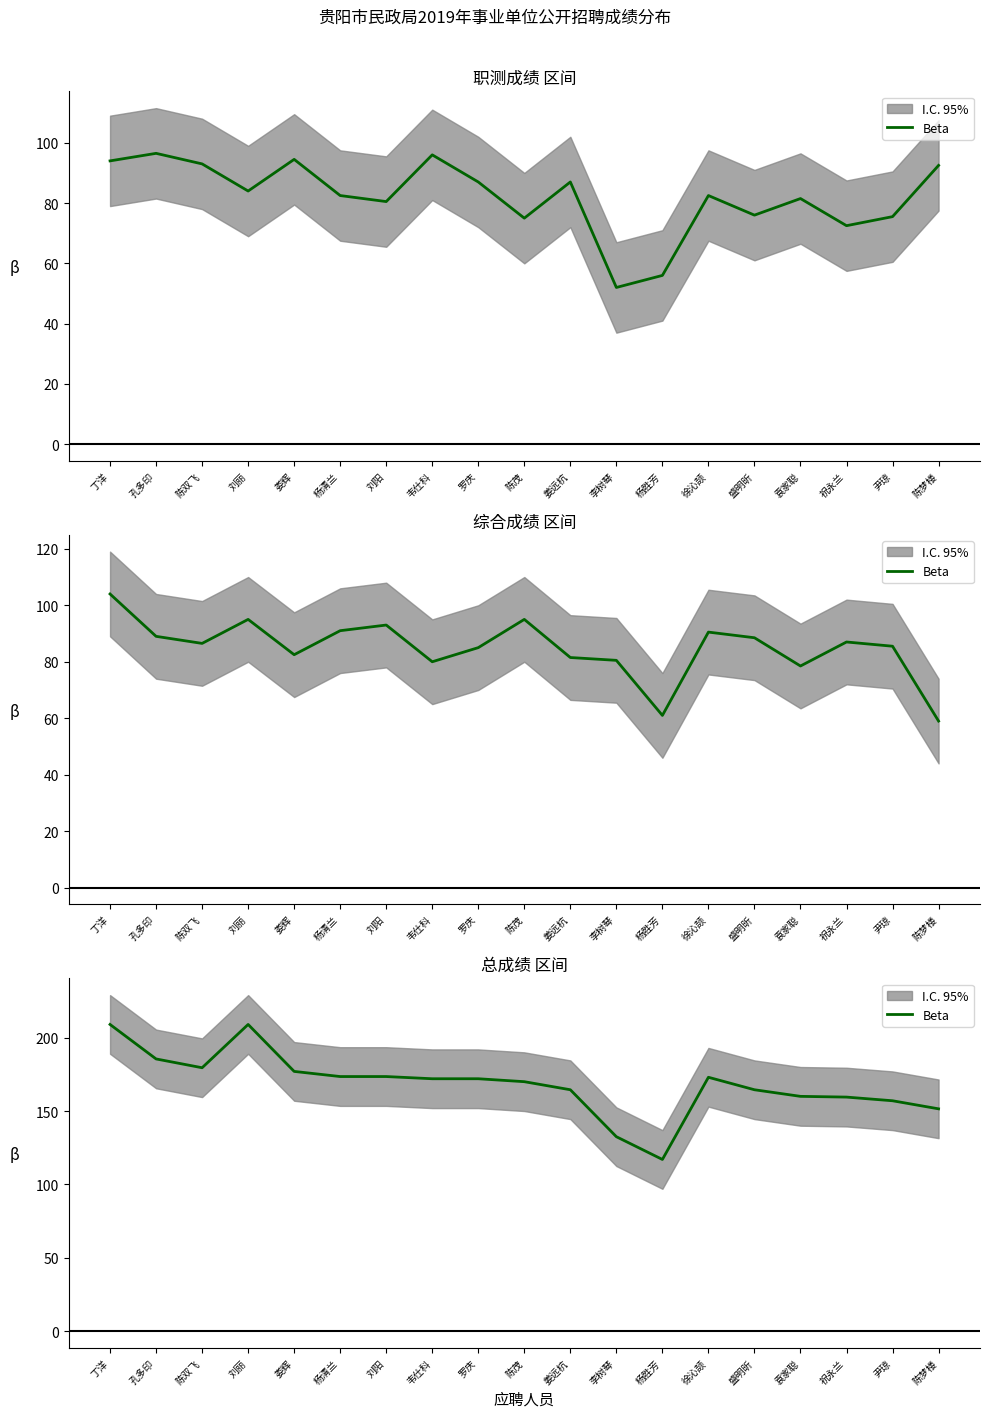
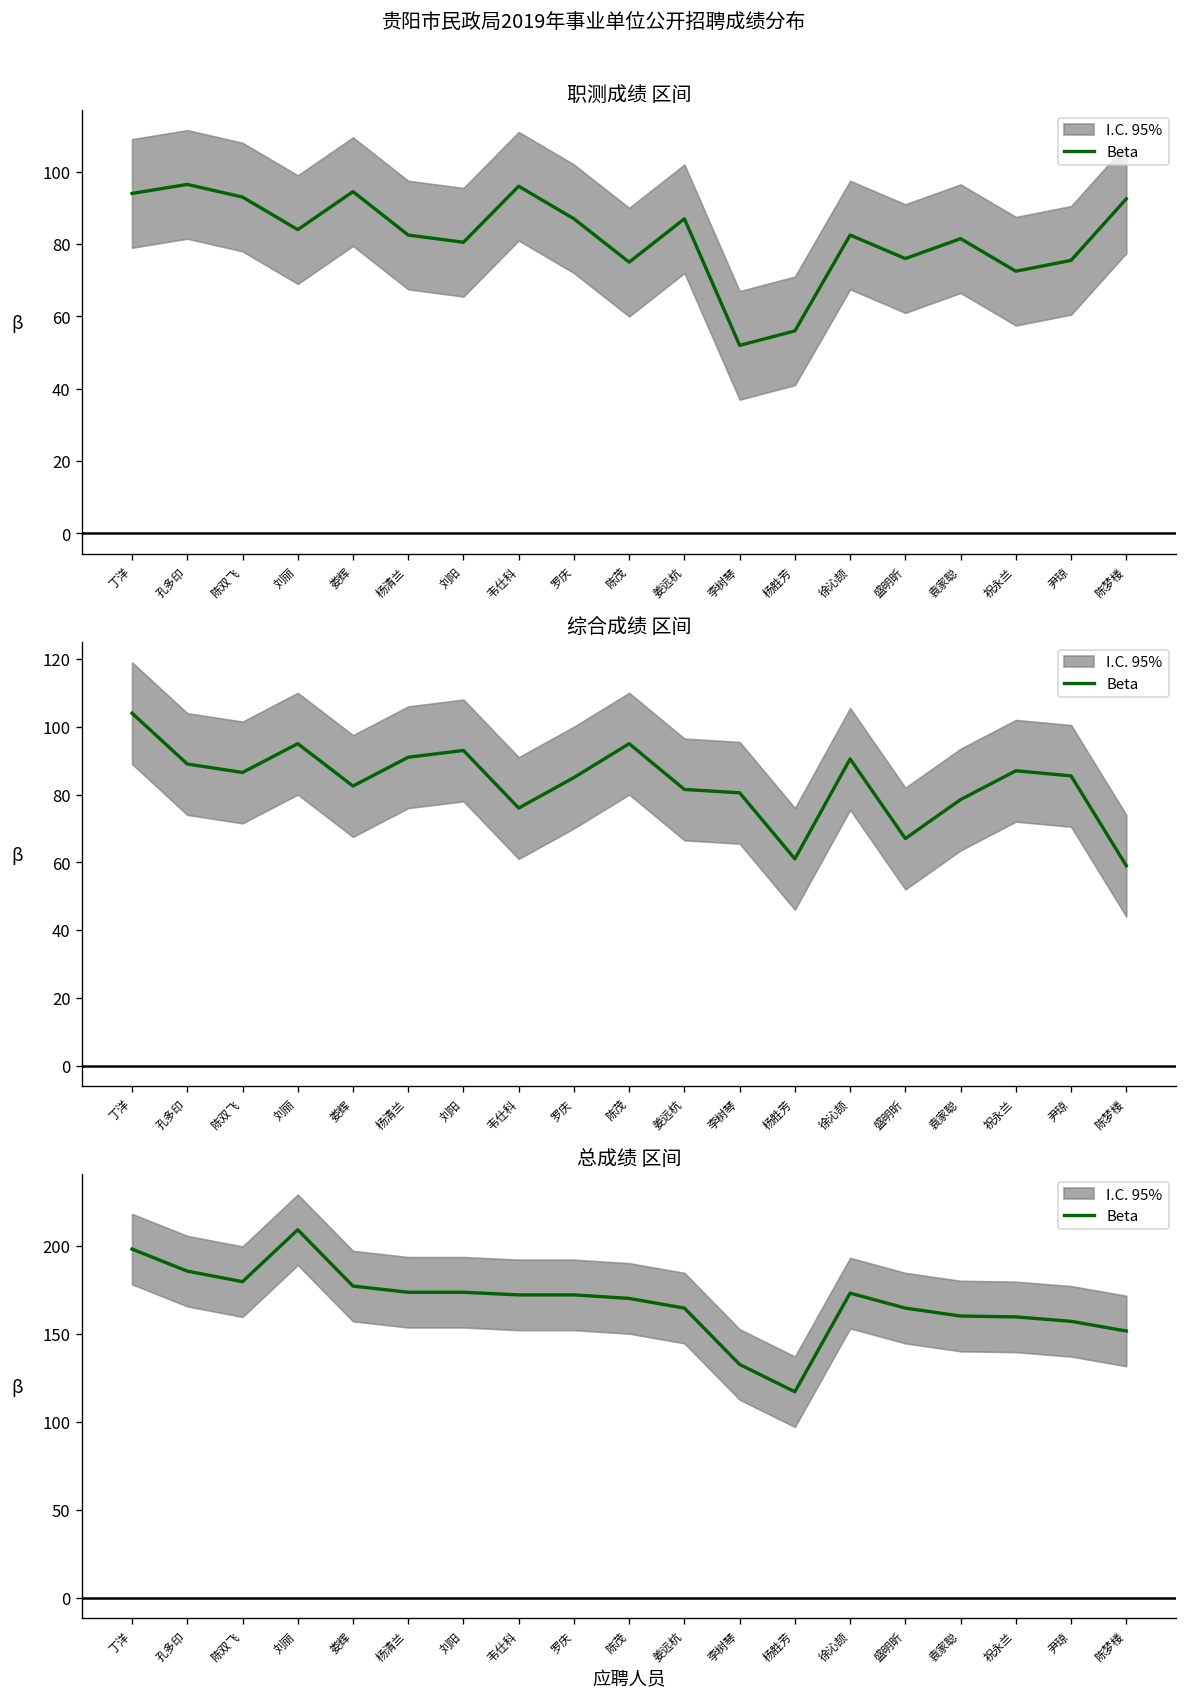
  {
    "职测成绩 区间": {
      "Beta": {
        "丁洋": 94,
        "孔多印": 97,
        "陈双飞": 93,
        "刘丽": 84,
        "娄辉": 95,
        "杨清兰": 83,
        "刘阳": 81,
        "韦仕科": 96,
        "罗庆": 87,
        "陈茂": 75,
        "姜远杭": 87,
        "李树琴": 52,
        "杨胜芳": 56,
        "徐沁颉": 83,
        "盛明昕": 76,
        "袁家聪": 82,
        "祝永兰": 73,
        "尹琼": 76,
        "陈梦楼": 93
      }
    },
    "综合成绩 区间": {
      "Beta": {
        "丁洋": 104,
        "孔多印": 89,
        "陈双飞": 87,
        "刘丽": 95,
        "娄辉": 83,
        "杨清兰": 91,
        "刘阳": 93,
-       "韦仕科": 80,
+       "韦仕科": 76,
        "罗庆": 85,
        "陈茂": 95,
        "姜远杭": 82,
        "李树琴": 81,
        "杨胜芳": 61,
        "徐沁颉": 91,
-       "盛明昕": 89,
+       "盛明昕": 67,
        "袁家聪": 79,
        "祝永兰": 87,
        "尹琼": 86,
        "陈梦楼": 59
      }
    },
    "总成绩 区间": {
      "Beta": {
-       "丁洋": 209,
+       "丁洋": 198,
        "孔多印": 186,
        "陈双飞": 180,
        "刘丽": 209,
        "娄辉": 177,
        "杨清兰": 174,
        "刘阳": 174,
        "韦仕科": 172,
        "罗庆": 172,
        "陈茂": 170,
        "姜远杭": 165,
        "李树琴": 133,
        "杨胜芳": 117,
        "徐沁颉": 173,
        "盛明昕": 165,
        "袁家聪": 160,
        "祝永兰": 160,
        "尹琼": 157,
        "陈梦楼": 152
      }
    }
  }
